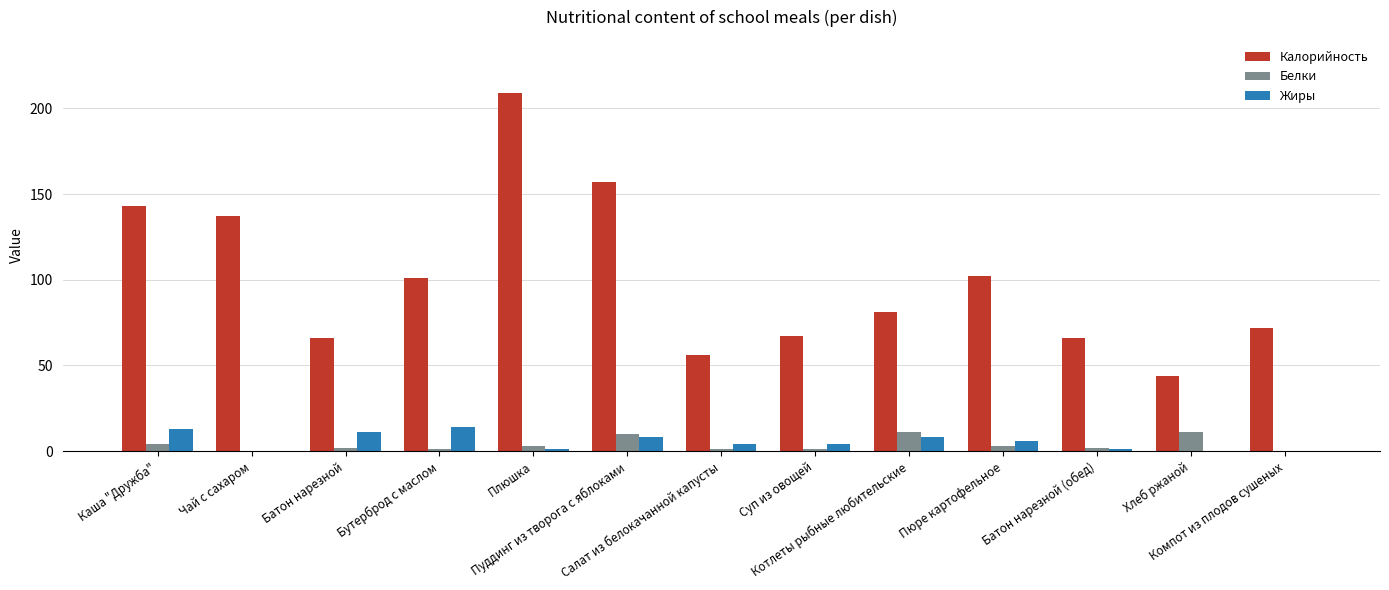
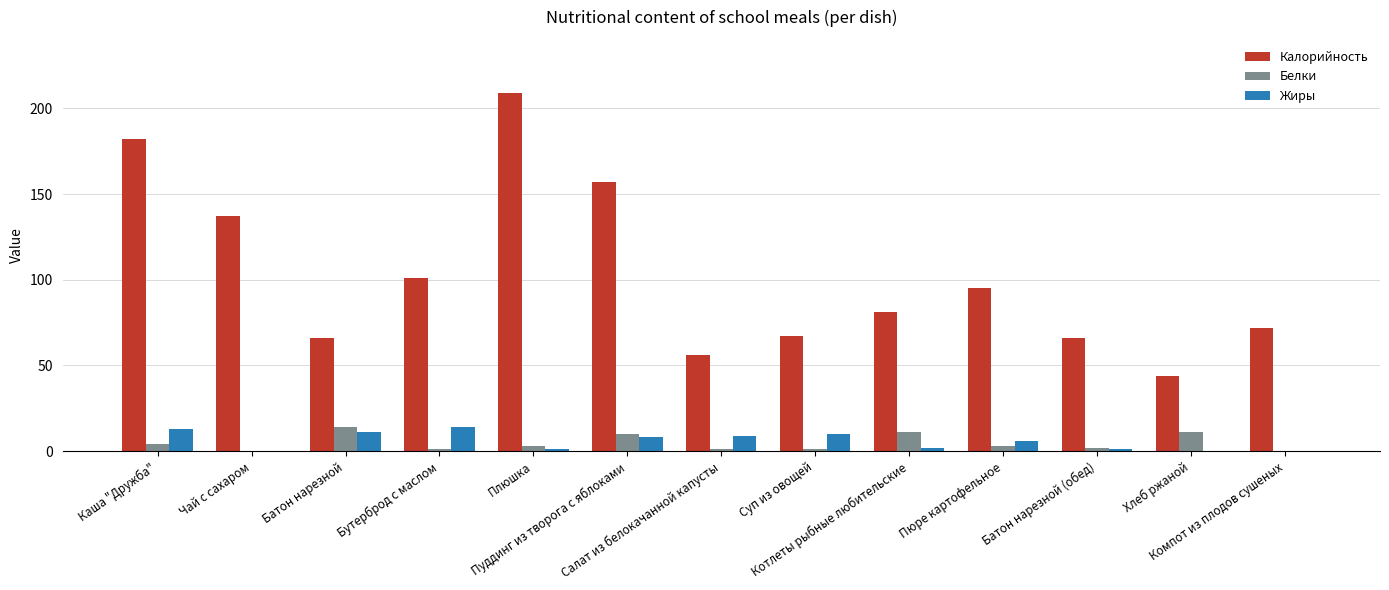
  {
    "Калорийность": {
-     "Каша \"Дружба\"": 143,
+     "Каша \"Дружба\"": 182,
      "Чай с сахаром": 137,
      "Батон нарезной": 66,
      "Бутерброд с маслом": 101,
      "Плюшка": 209,
      "Пуддинг из творога с яблоками": 157,
      "Салат из белокачанной капусты": 56,
      "Суп из овощей": 67,
      "Котлеты рыбные любительские": 81,
-     "Пюре картофельное": 102,
+     "Пюре картофельное": 95,
      "Батон нарезной (обед)": 66,
      "Хлеб ржаной": 44,
      "Компот из плодов сушеных": 72
    },
    "Белки": {
      "Каша \"Дружба\"": 4,
      "Чай с сахаром": 0,
-     "Батон нарезной": 2,
+     "Батон нарезной": 14,
      "Плюшка": 3,
      "Пуддинг из творога с яблоками": 10,
      "Котлеты рыбные любительские": 11,
      "Пюре картофельное": 3,
      "Батон нарезной (обед)": 2,
      "Хлеб ржаной": 11,
      "Компот из плодов сушеных": 0
    },
    "Жиры": {
      "Каша \"Дружба\"": 13,
      "Чай с сахаром": 0,
      "Батон нарезной": 11,
      "Бутерброд с маслом": 14,
      "Пуддинг из творога с яблоками": 8,
-     "Салат из белокачанной капусты": 4,
-     "Суп из овощей": 4,
-     "Котлеты рыбные любительские": 8,
+     "Салат из белокачанной капусты": 9,
+     "Суп из овощей": 10,
+     "Котлеты рыбные любительские": 2,
      "Пюре картофельное": 6,
      "Хлеб ржаной": 0,
      "Компот из плодов сушеных": 0
    }
  }
